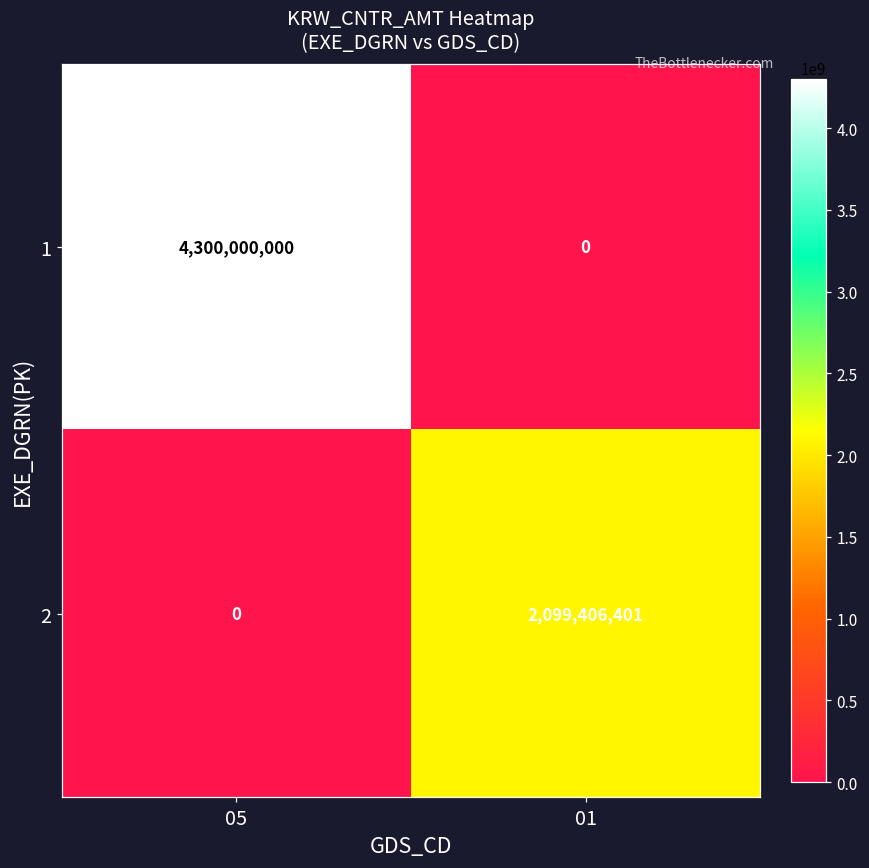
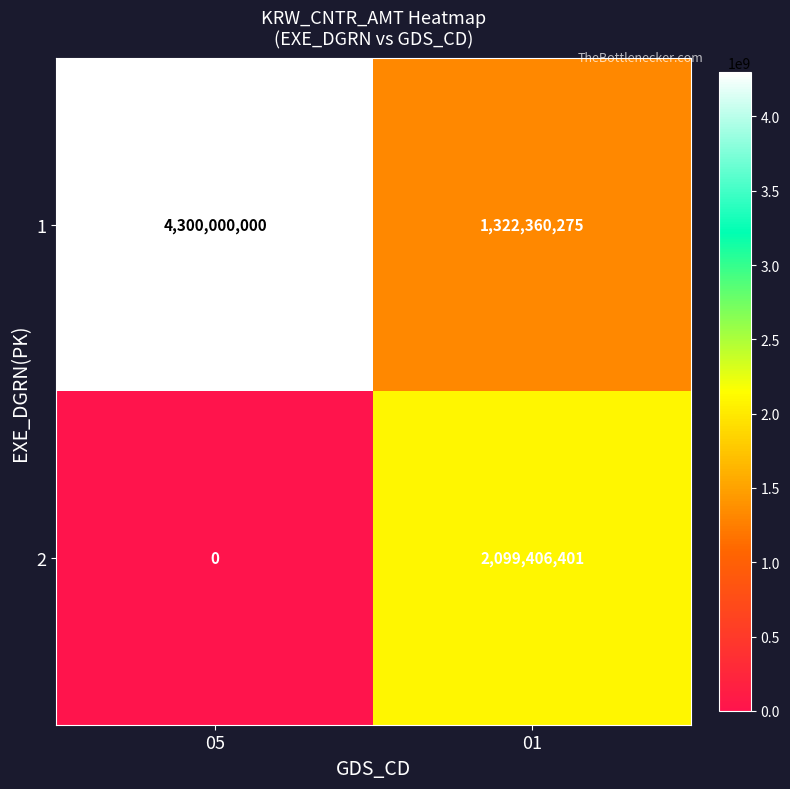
  {
    "1": {
      "05": "4,300,000,000",
-     "01": "0"
+     "01": "1,322,360,275"
    },
    "2": {
      "05": "0",
      "01": "2,099,406,401"
    }
  }
